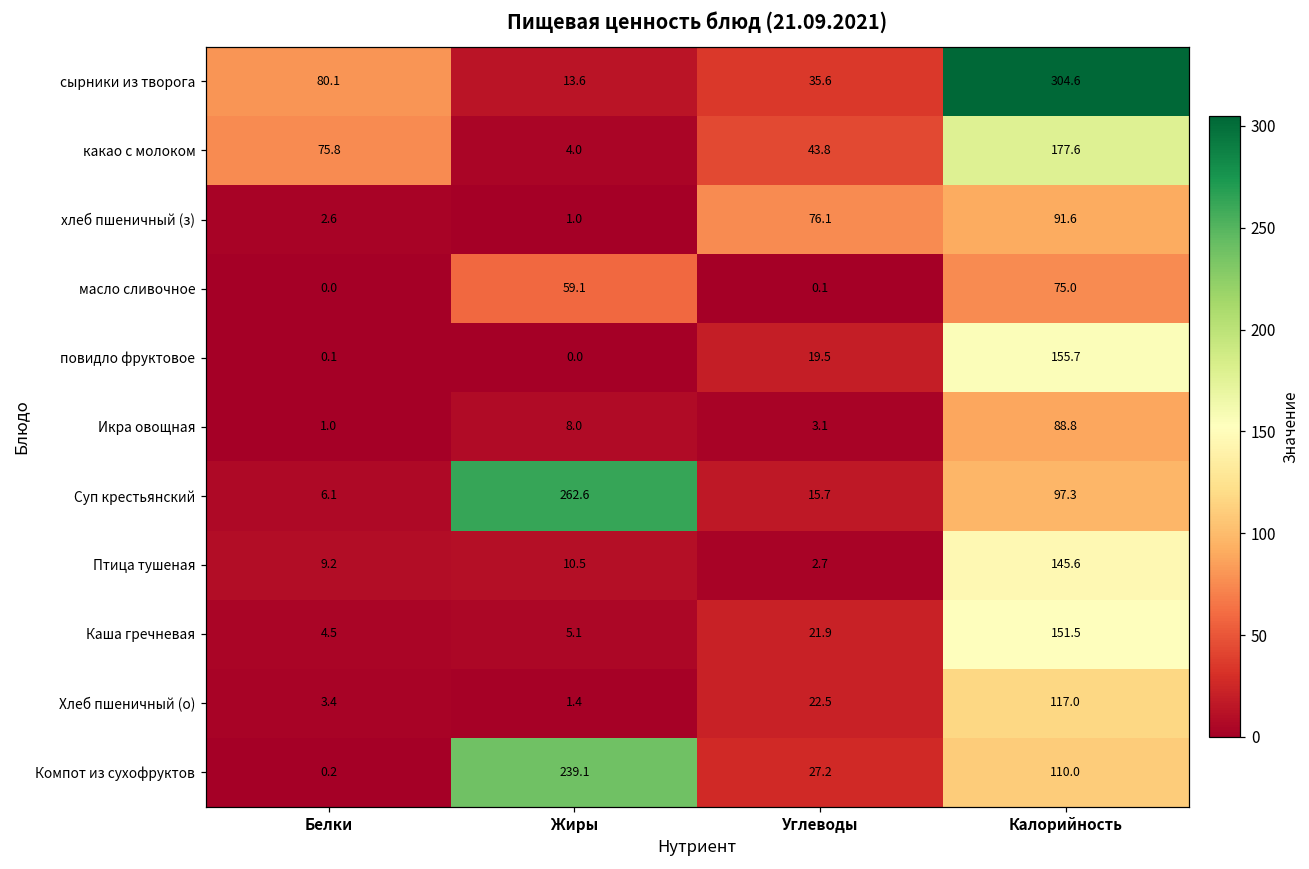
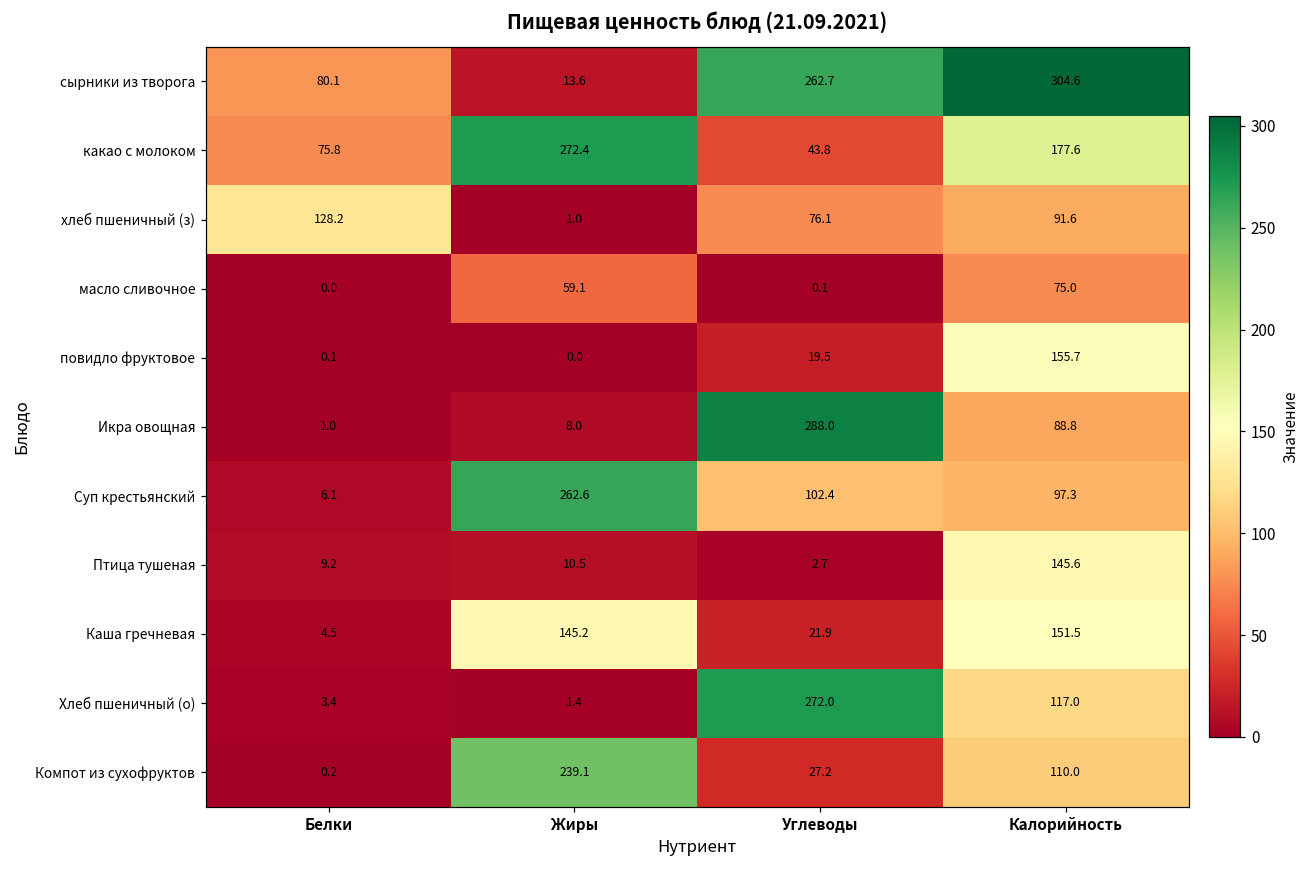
  {
    "сырники из творога": {
      "Белки": 80.1,
      "Жиры": 13.6,
-     "Углеводы": 35.6,
+     "Углеводы": 262.7,
      "Калорийность": 304.6
    },
    "какао с молоком": {
      "Белки": 75.8,
-     "Жиры": 4.0,
+     "Жиры": 272.4,
      "Углеводы": 43.8,
      "Калорийность": 177.6
    },
    "хлеб пшеничный (з)": {
-     "Белки": 2.6,
+     "Белки": 128.2,
      "Жиры": 1.0,
      "Углеводы": 76.1,
      "Калорийность": 91.6
    },
    "масло сливочное": {
      "Белки": 0.0,
      "Жиры": 59.1,
      "Углеводы": 0.1,
      "Калорийность": 75.0
    },
    "повидло фруктовое": {
      "Белки": 0.1,
      "Жиры": 0.0,
      "Углеводы": 19.5,
      "Калорийность": 155.7
    },
    "Икра овощная": {
      "Белки": 1.0,
      "Жиры": 8.0,
-     "Углеводы": 3.1,
+     "Углеводы": 288.0,
      "Калорийность": 88.8
    },
    "Суп крестьянский": {
      "Белки": 6.1,
      "Жиры": 262.6,
-     "Углеводы": 15.7,
+     "Углеводы": 102.4,
      "Калорийность": 97.3
    },
    "Птица тушеная": {
      "Белки": 9.2,
      "Жиры": 10.5,
      "Углеводы": 2.7,
      "Калорийность": 145.6
    },
    "Каша гречневая": {
      "Белки": 4.5,
-     "Жиры": 5.1,
+     "Жиры": 145.2,
      "Углеводы": 21.9,
      "Калорийность": 151.5
    },
    "Хлеб пшеничный (о)": {
      "Белки": 3.4,
      "Жиры": 1.4,
-     "Углеводы": 22.5,
+     "Углеводы": 272.0,
      "Калорийность": 117.0
    },
    "Компот из сухофруктов": {
      "Белки": 0.2,
      "Жиры": 239.1,
      "Углеводы": 27.2,
      "Калорийность": 110.0
    }
  }
